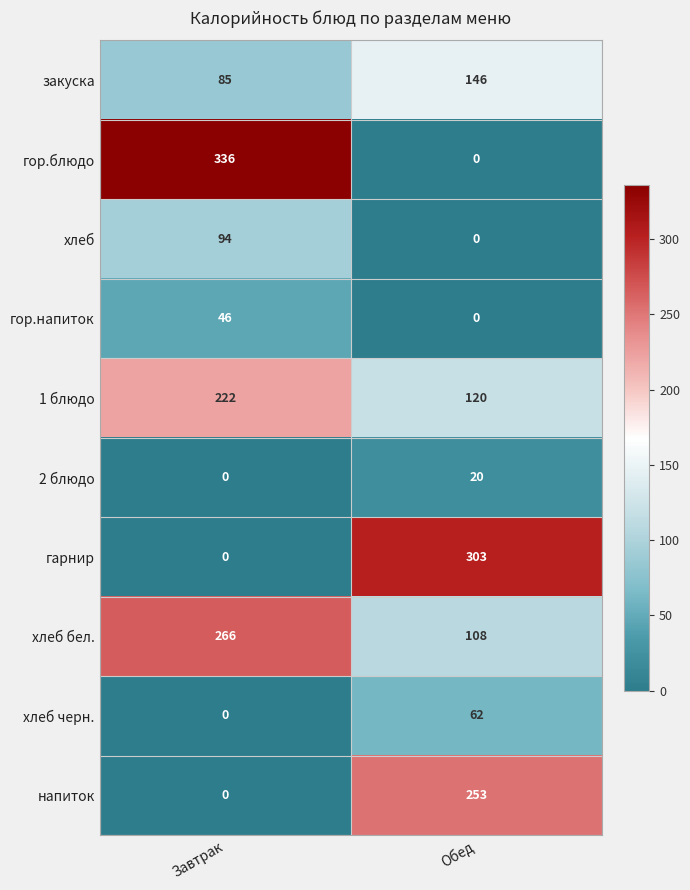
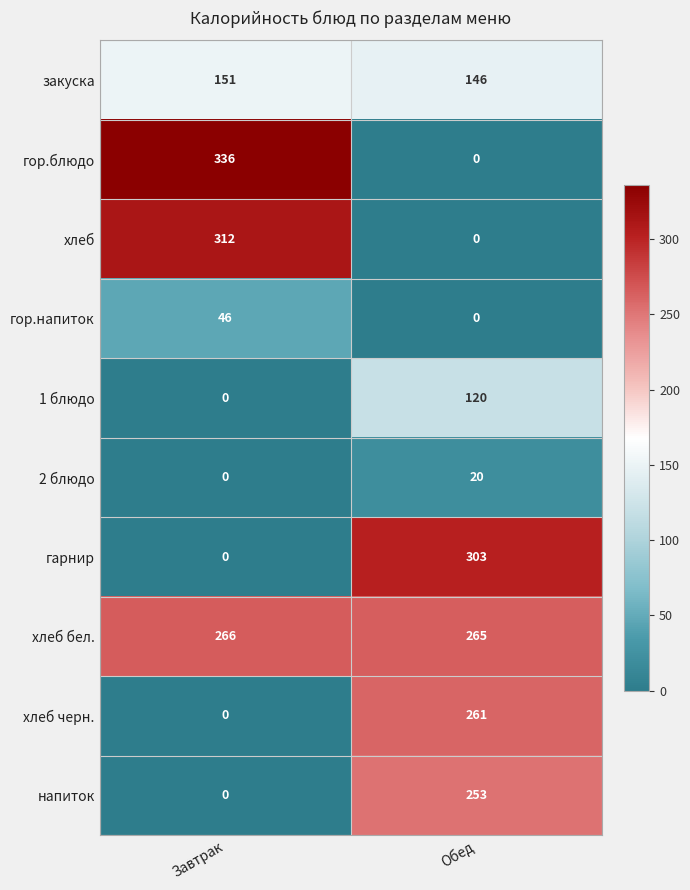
  {
    "закуска": {
-     "Завтрак": 85,
+     "Завтрак": 151,
      "Обед": 146
    },
    "гор.блюдо": {
      "Завтрак": 336,
      "Обед": 0
    },
    "хлеб": {
-     "Завтрак": 94,
+     "Завтрак": 312,
      "Обед": 0
    },
    "гор.напиток": {
      "Завтрак": 46,
      "Обед": 0
    },
    "1 блюдо": {
-     "Завтрак": 222,
+     "Завтрак": 0,
      "Обед": 120
    },
    "2 блюдо": {
      "Завтрак": 0,
      "Обед": 20
    },
    "гарнир": {
      "Завтрак": 0,
      "Обед": 303
    },
    "хлеб бел.": {
      "Завтрак": 266,
-     "Обед": 108
+     "Обед": 265
    },
    "хлеб черн.": {
      "Завтрак": 0,
-     "Обед": 62
+     "Обед": 261
    },
    "напиток": {
      "Завтрак": 0,
      "Обед": 253
    }
  }
